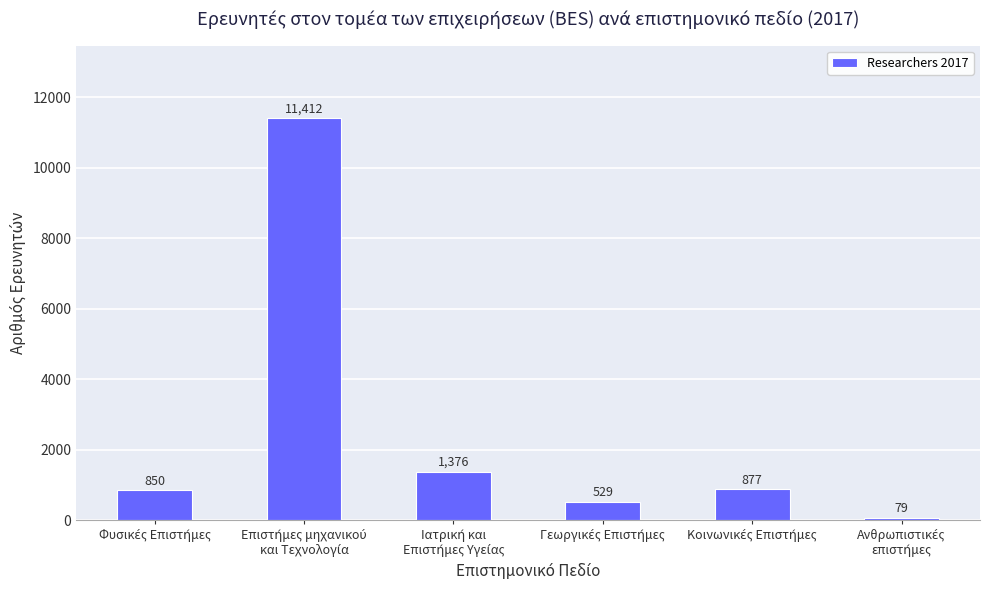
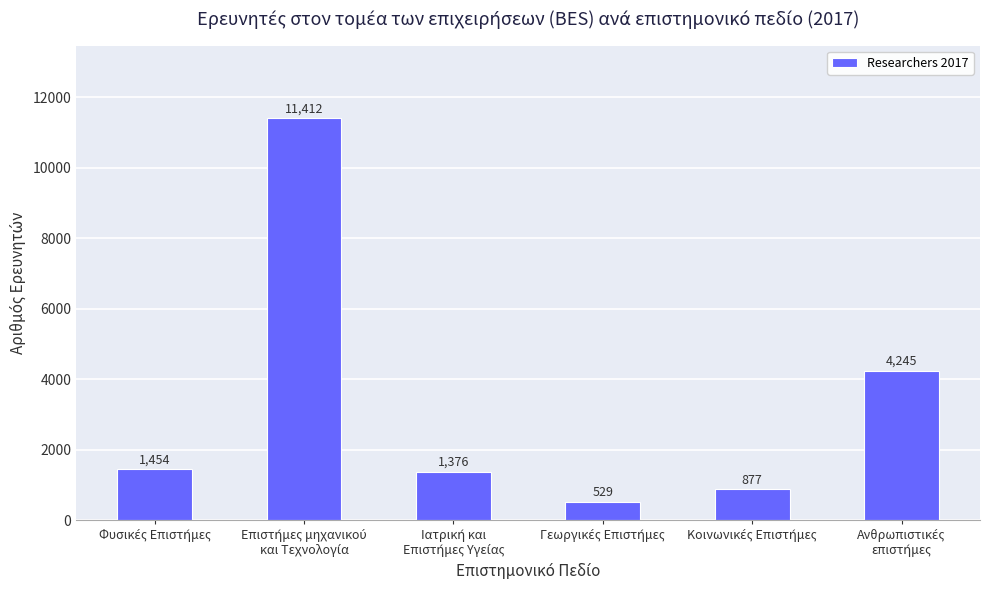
  {
-   "Φυσικές Επιστήμες": "850",
+   "Φυσικές Επιστήμες": "1,454",
    "Επιστήμες μηχανικού και Τεχνολογία": "11,412",
    "Ιατρική και Επιστήμες Υγείας": "1,376",
    "Γεωργικές Επιστήμες": "529",
    "Κοινωνικές Επιστήμες": "877",
-   "Ανθρωπιστικές επιστήμες": "79"
+   "Ανθρωπιστικές επιστήμες": "4,245"
  }
